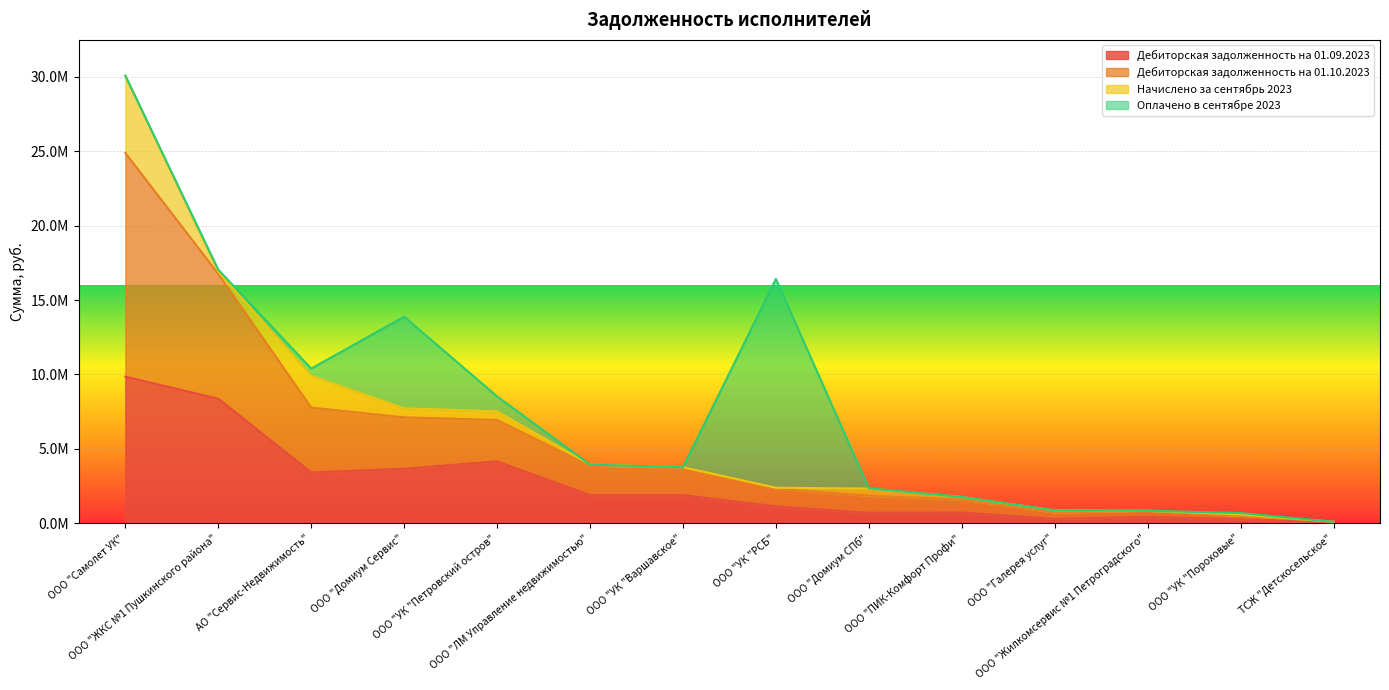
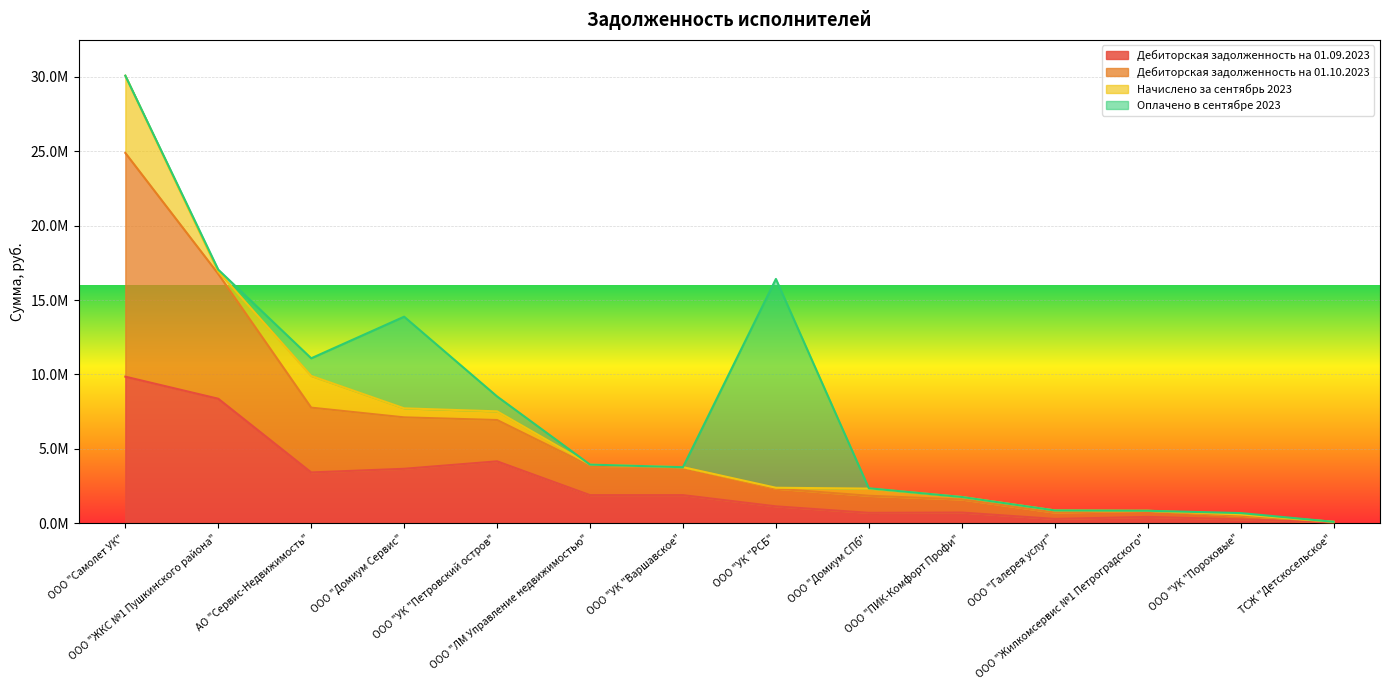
  {
    "Оплачено в сентябре 2023": {
-     "АО \"Сервис-Недвижимость\"": 500000,
+     "АО \"Сервис-Недвижимость\"": 1200000,
      "ООО \"Домиум Сервис\"": 6200000,
      "ООО \"УК \"Петровский остров\"": 1000000,
      "ООО \"УК \"РСБ\"": 14000000
    }
  }
